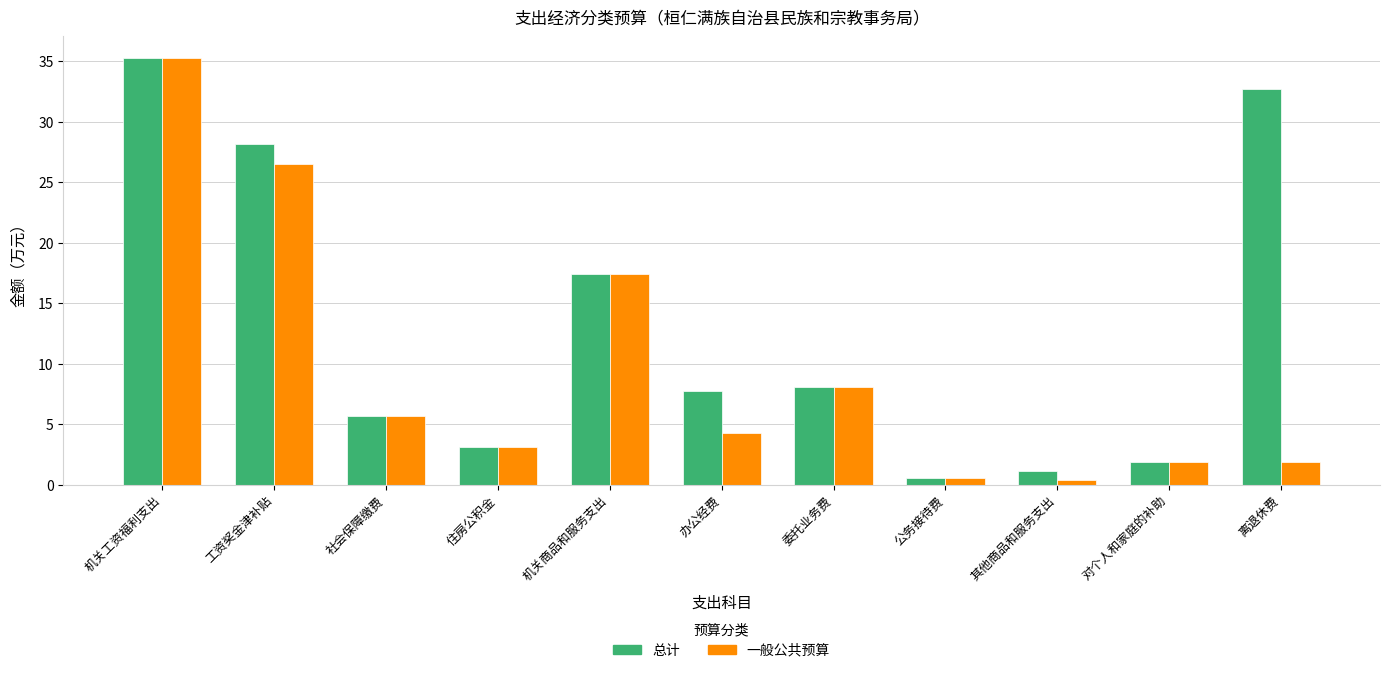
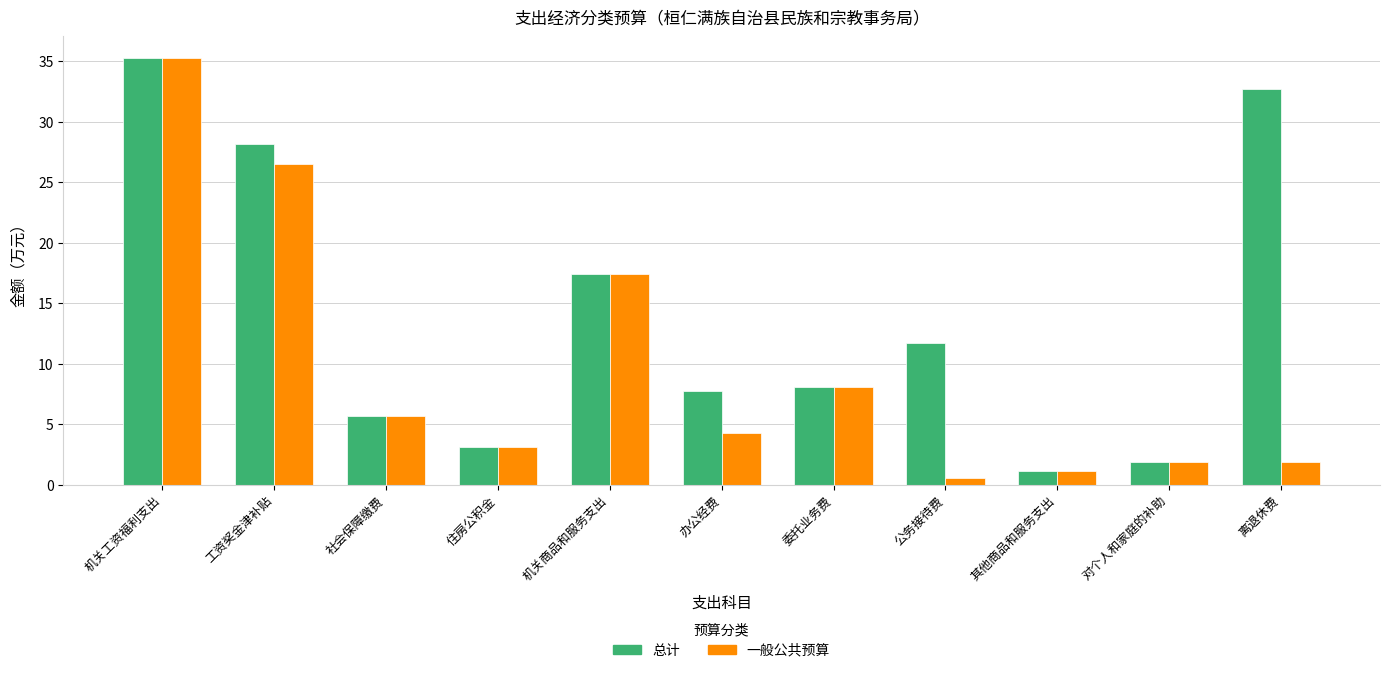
  {
    "总计": {
      "机关工资福利支出": 35.3,
      "工资奖金津补贴": 28.2,
      "社会保障缴费": 5.7,
      "住房公积金": 3.1,
      "机关商品和服务支出": 17.4,
      "办公经费": 7.7,
      "委托业务费": 8.1,
-     "公务接待费": 0.5,
+     "公务接待费": 11.7,
      "其他商品和服务支出": 1.1,
      "对个人和家庭的补助": 1.9,
      "离退休费": 32.7
    },
    "一般公共预算": {
      "机关工资福利支出": 35.3,
      "工资奖金津补贴": 26.5,
      "社会保障缴费": 5.7,
      "住房公积金": 3.1,
      "机关商品和服务支出": 17.4,
      "办公经费": 4.3,
      "委托业务费": 8.1,
      "公务接待费": 0.5,
-     "其他商品和服务支出": 0.4,
+     "其他商品和服务支出": 1.1,
      "对个人和家庭的补助": 1.9,
      "离退休费": 1.9
    }
  }
